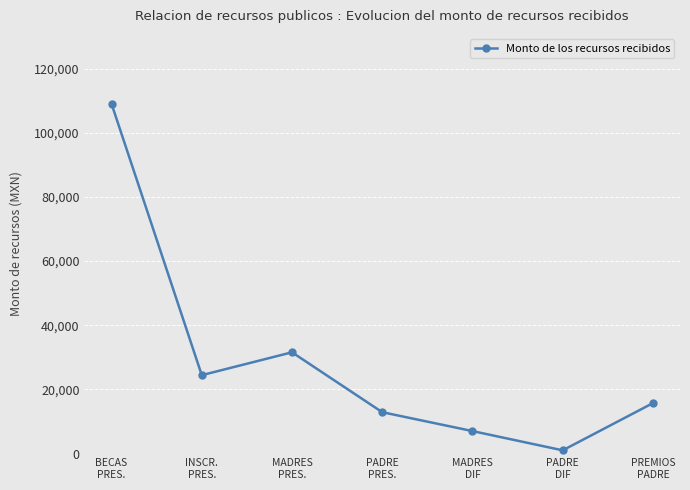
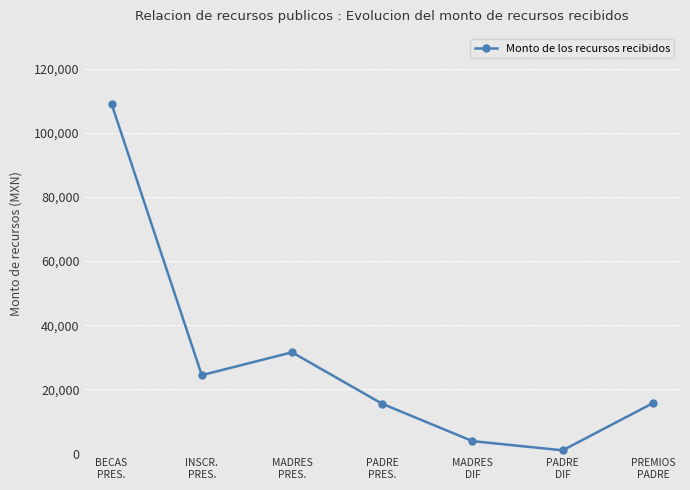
  {
    "BECAS PRES.": "109,000",
    "INSCR. PRES.": "24,000",
    "MADRES PRES.": "32,000",
-   "PADRE PRES.": "13,000",
-   "MADRES DIF": "7,000",
+   "PADRE PRES.": "16,000",
+   "MADRES DIF": "4,000",
    "PADRE DIF": "1,000",
    "PREMIOS PADRE": "16,000"
  }
